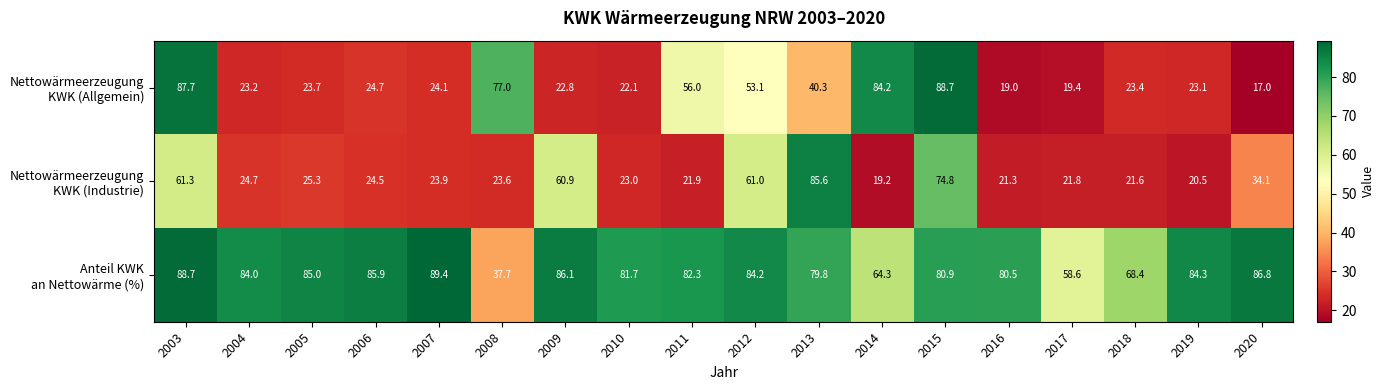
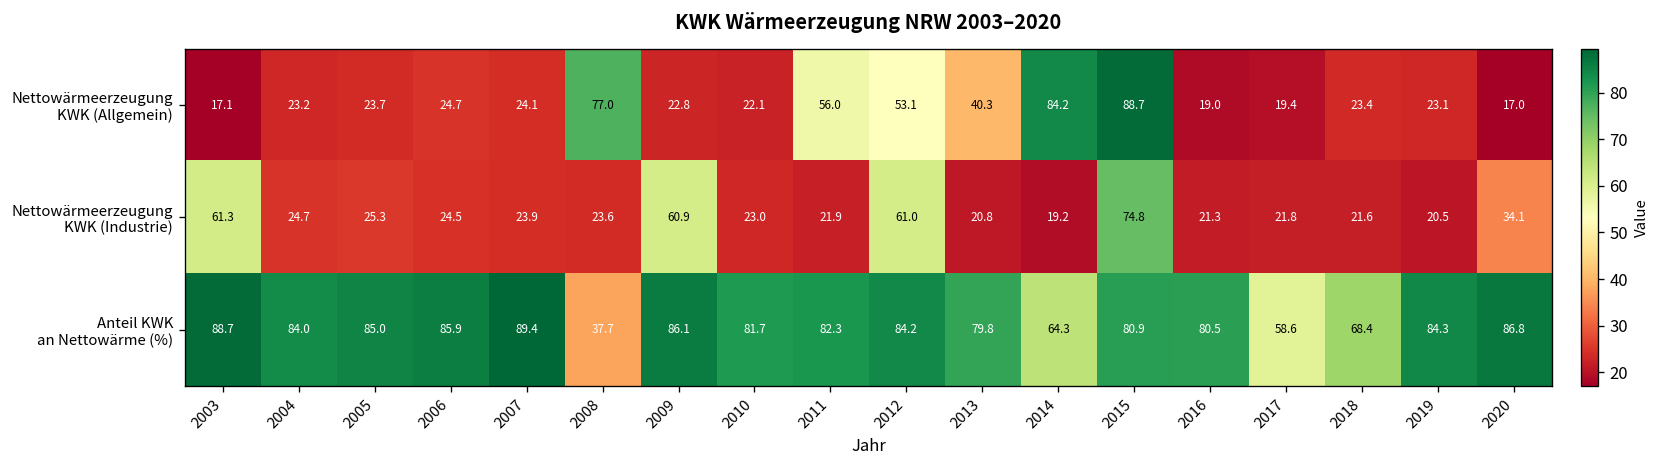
  {
    "Nettowärmeerzeugung KWK (Allgemein)": {
-     "2003": 87.7,
+     "2003": 17.1,
      "2004": 23.2,
      "2005": 23.7,
      "2006": 24.7,
      "2007": 24.1,
      "2008": 77.0,
      "2009": 22.8,
      "2010": 22.1,
      "2011": 56.0,
      "2012": 53.1,
      "2013": 40.3,
      "2014": 84.2,
      "2015": 88.7,
      "2016": 19.0,
      "2017": 19.4,
      "2018": 23.4,
      "2019": 23.1,
      "2020": 17.0
    },
    "Nettowärmeerzeugung KWK (Industrie)": {
      "2003": 61.3,
      "2004": 24.7,
      "2005": 25.3,
      "2006": 24.5,
      "2007": 23.9,
      "2008": 23.6,
      "2009": 60.9,
      "2010": 23.0,
      "2011": 21.9,
      "2012": 61.0,
-     "2013": 85.6,
+     "2013": 20.8,
      "2014": 19.2,
      "2015": 74.8,
      "2016": 21.3,
      "2017": 21.8,
      "2018": 21.6,
      "2019": 20.5,
      "2020": 34.1
    },
    "Anteil KWK an Nettowärme (%)": {
      "2003": 88.7,
      "2004": 84.0,
      "2005": 85.0,
      "2006": 85.9,
      "2007": 89.4,
      "2008": 37.7,
      "2009": 86.1,
      "2010": 81.7,
      "2011": 82.3,
      "2012": 84.2,
      "2013": 79.8,
      "2014": 64.3,
      "2015": 80.9,
      "2016": 80.5,
      "2017": 58.6,
      "2018": 68.4,
      "2019": 84.3,
      "2020": 86.8
    }
  }
